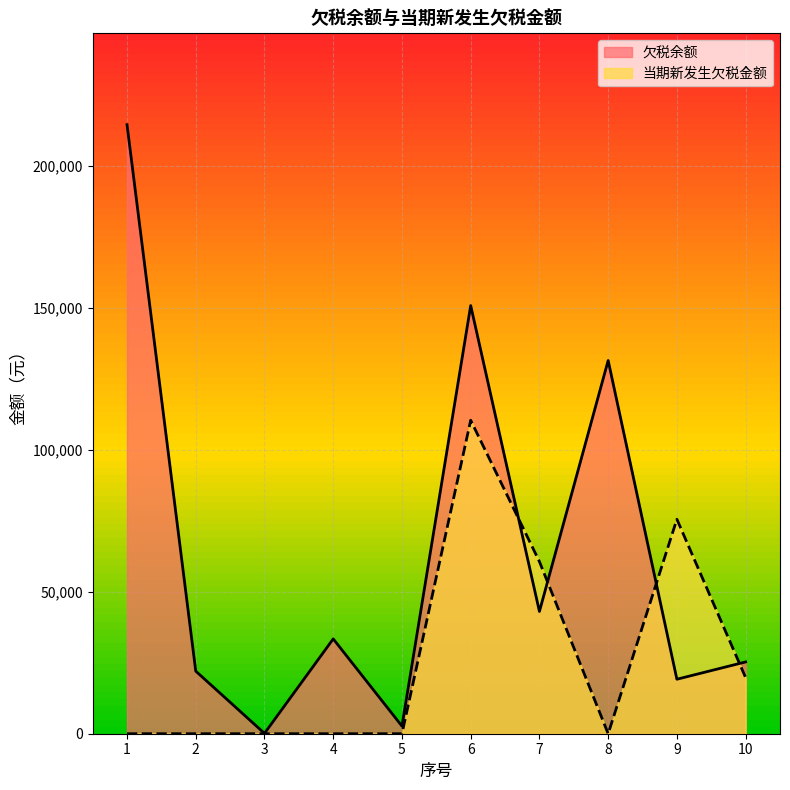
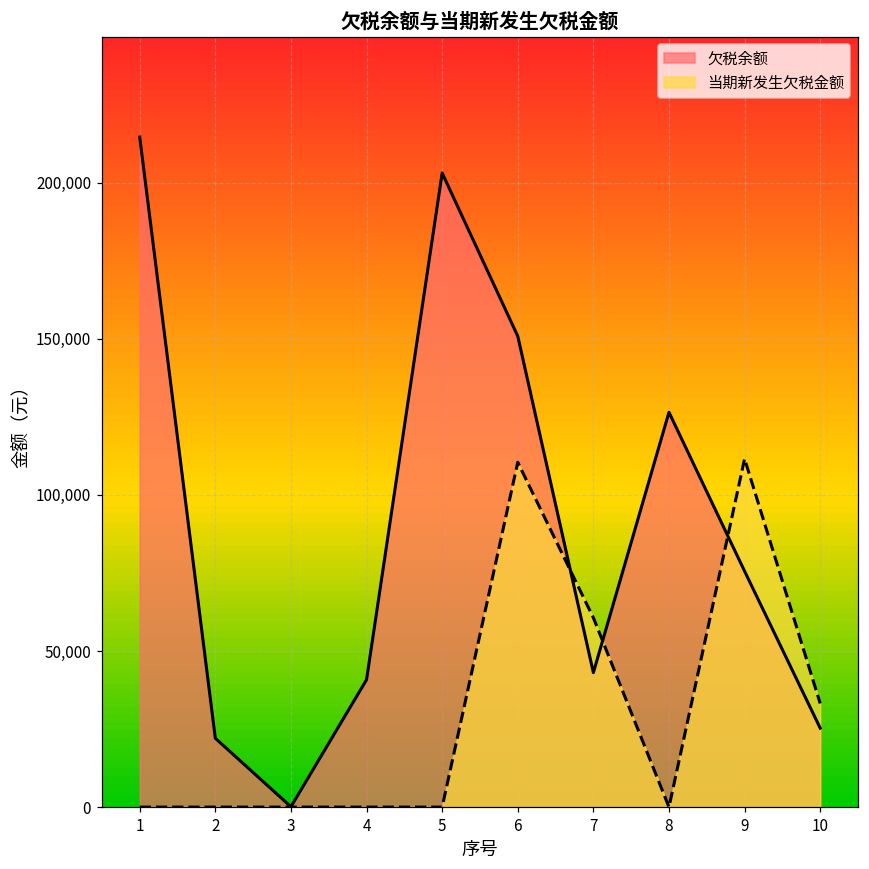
  {
    "欠税余额": {
      "1": "215,000",
      "2": "22,000",
-     "4": "33,000",
-     "5": "3,000",
+     "4": "41,000",
+     "5": "203,000",
      "6": "151,000",
      "7": "43,000",
-     "8": "131,000",
-     "9": "19,000",
+     "8": "126,000",
+     "9": "76,000",
      "10": "25,000"
    },
    "当期新发生欠税金额": {
      "1": "0",
      "2": "0",
      "4": "0",
      "5": "0",
      "6": "110,000",
      "7": "61,000",
      "8": "0",
-     "9": "76,000",
-     "10": "20,000"
+     "9": "112,000",
+     "10": "33,000"
    }
  }
